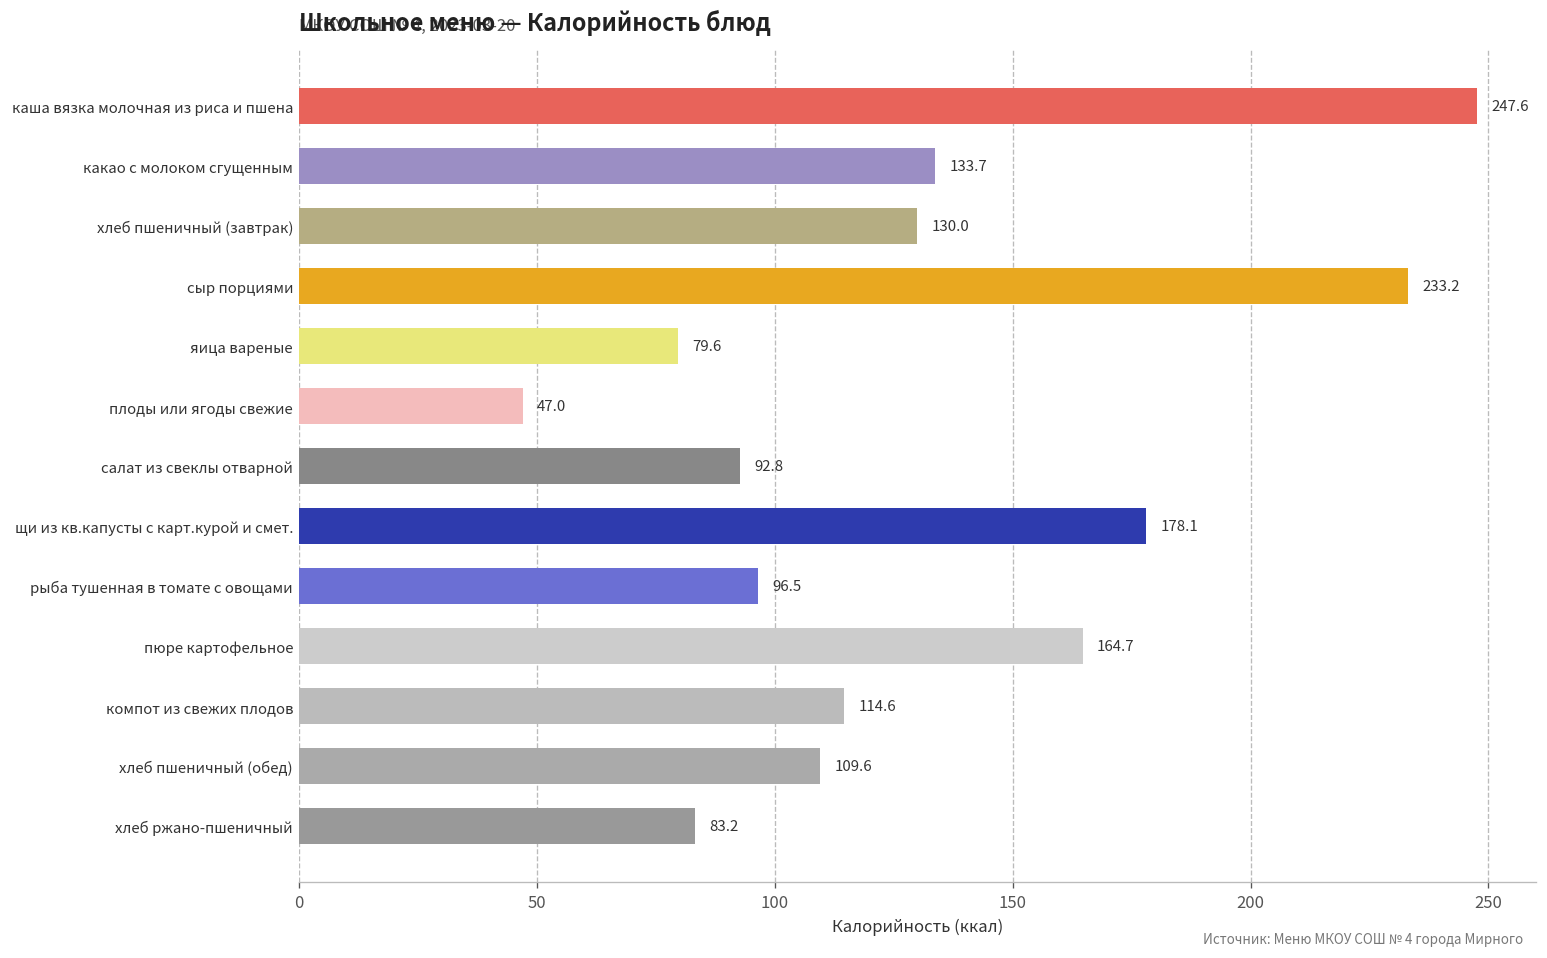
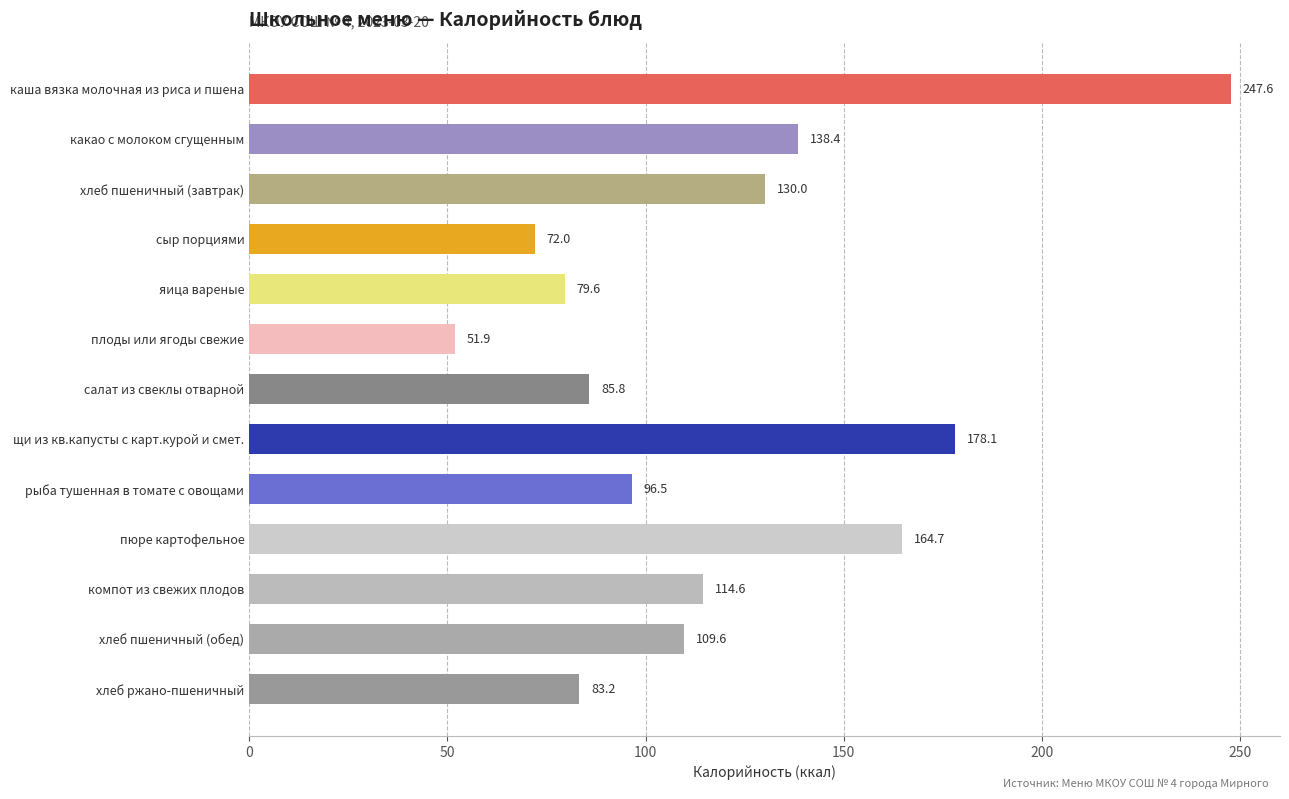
  {
    "каша вязка молочная из риса и пшена": 247.6,
-   "какао с молоком сгущенным": 133.7,
+   "какао с молоком сгущенным": 138.4,
    "хлеб пшеничный (завтрак)": 130.0,
-   "сыр порциями": 233.2,
+   "сыр порциями": 72.0,
    "яица вареные": 79.6,
-   "плоды или ягоды свежие": 47.0,
-   "салат из свеклы отварной": 92.8,
+   "плоды или ягоды свежие": 51.9,
+   "салат из свеклы отварной": 85.8,
    "щи из кв.капусты с карт.курой и смет.": 178.1,
    "рыба тушенная в томате с овощами": 96.5,
    "пюре картофельное": 164.7,
    "компот из свежих плодов": 114.6,
    "хлеб пшеничный (обед)": 109.6,
    "хлеб ржано-пшеничный": 83.2
  }
